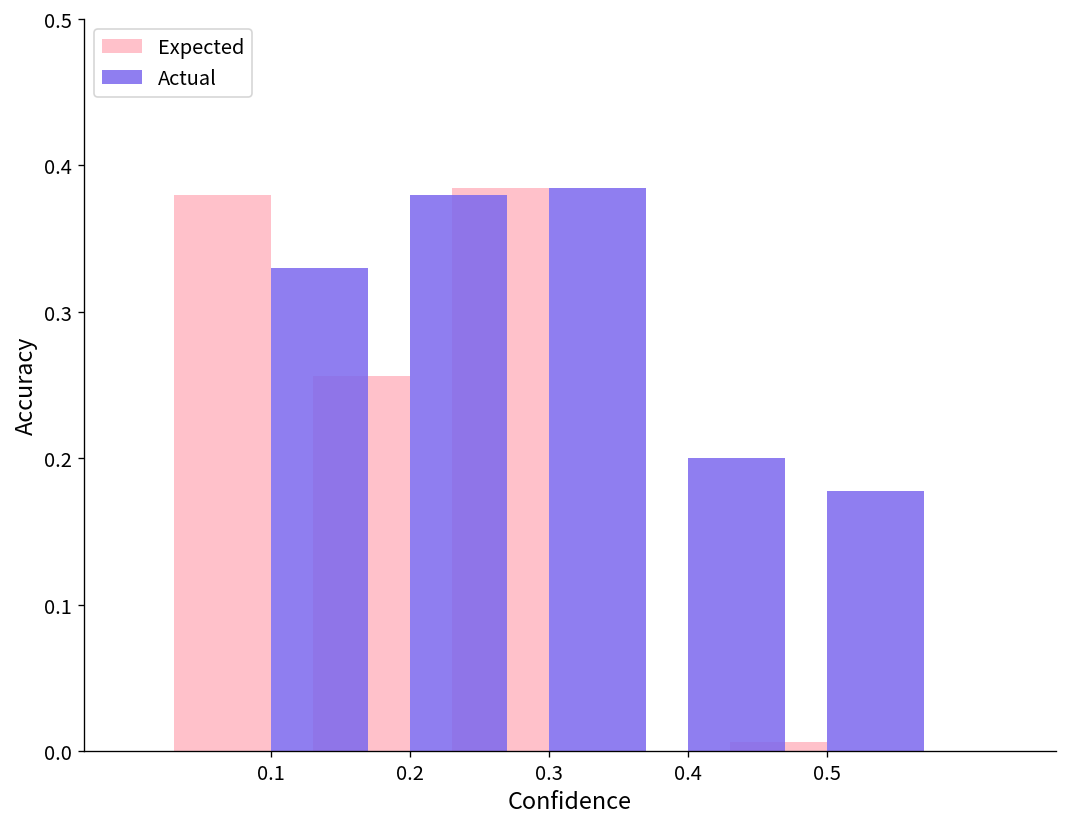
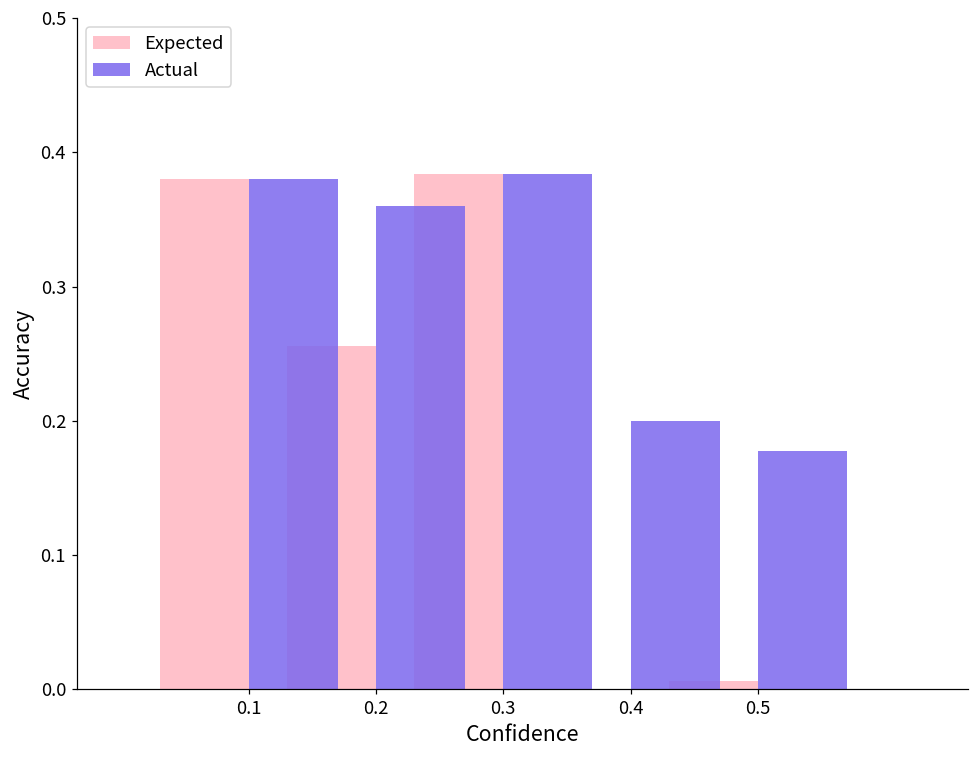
  {
    "Expected": {
      "0.1": 0.38,
      "0.3": 0.384,
      "0.4": 0.00
    },
    "Actual": {
-     "0.1": 0.33,
-     "0.2": 0.38,
+     "0.1": 0.38,
+     "0.2": 0.36,
      "0.3": 0.384,
      "0.4": 0.20,
      "0.5": 0.177
    }
  }
